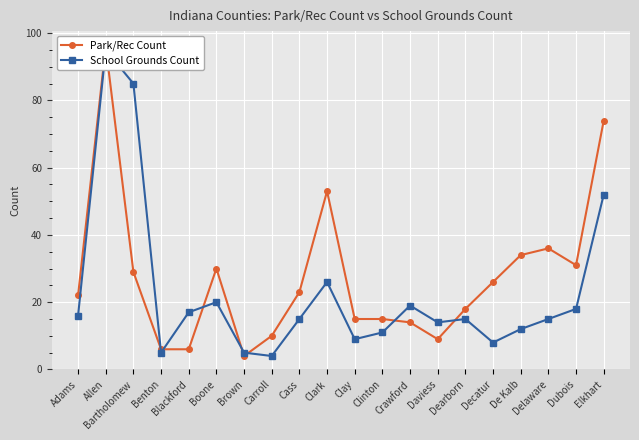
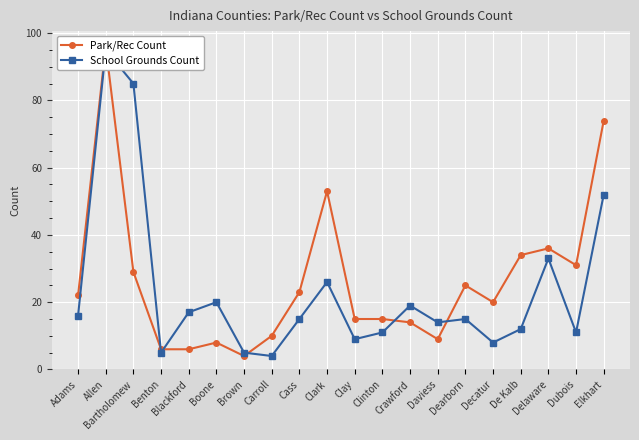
  {
    "Park/Rec Count": {
      "Adams": 22,
      "Bartholomew": 29,
      "Benton": 6,
      "Blackford": 6,
-     "Boone": 30,
+     "Boone": 8,
      "Brown": 4,
      "Carroll": 10,
      "Cass": 23,
      "Clark": 53,
      "Clay": 15,
      "Clinton": 15,
      "Crawford": 14,
      "Daviess": 9,
-     "Dearborn": 18,
-     "Decatur": 26,
+     "Dearborn": 25,
+     "Decatur": 20,
      "De Kalb": 34,
      "Delaware": 36,
      "Dubois": 31,
      "Elkhart": 74
    },
    "School Grounds Count": {
      "Adams": 16,
      "Bartholomew": 85,
      "Benton": 5,
      "Blackford": 17,
      "Boone": 20,
      "Brown": 5,
      "Carroll": 4,
      "Cass": 15,
      "Clark": 26,
      "Clay": 9,
      "Clinton": 11,
      "Crawford": 19,
      "Daviess": 14,
      "Dearborn": 15,
      "Decatur": 8,
      "De Kalb": 12,
-     "Delaware": 15,
-     "Dubois": 18,
+     "Delaware": 33,
+     "Dubois": 11,
      "Elkhart": 52
    }
  }
